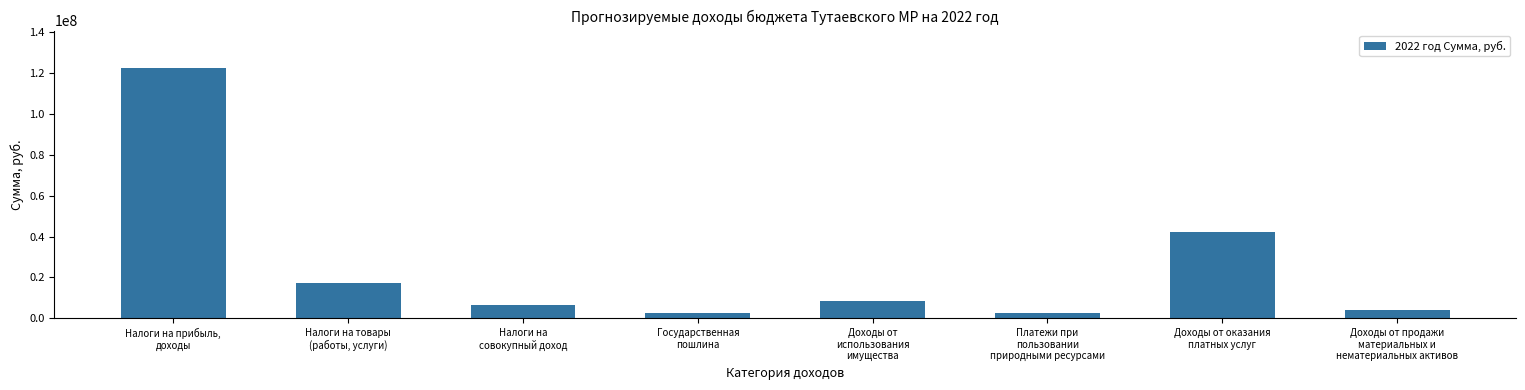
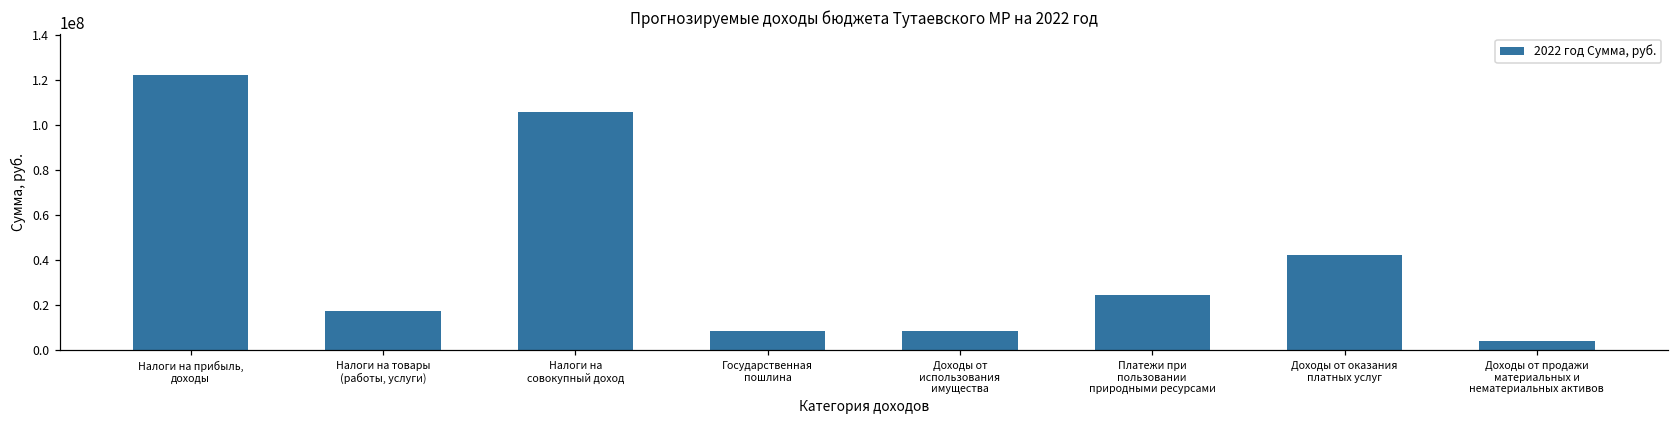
  {
    "Налоги на прибыль, доходы": 122000000,
    "Налоги на товары (работы, услуги)": 17000000,
-   "Налоги на совокупный доход": 6000000,
-   "Государственная пошлина": 3000000,
+   "Налоги на совокупный доход": 106000000,
+   "Государственная пошлина": 8000000,
    "Доходы от использования имущества": 8000000,
-   "Платежи при пользовании природными ресурсами": 3000000,
+   "Платежи при пользовании природными ресурсами": 24000000,
    "Доходы от оказания платных услуг": 42000000,
    "Доходы от продажи материальных и нематериальных активов": 4000000
  }
